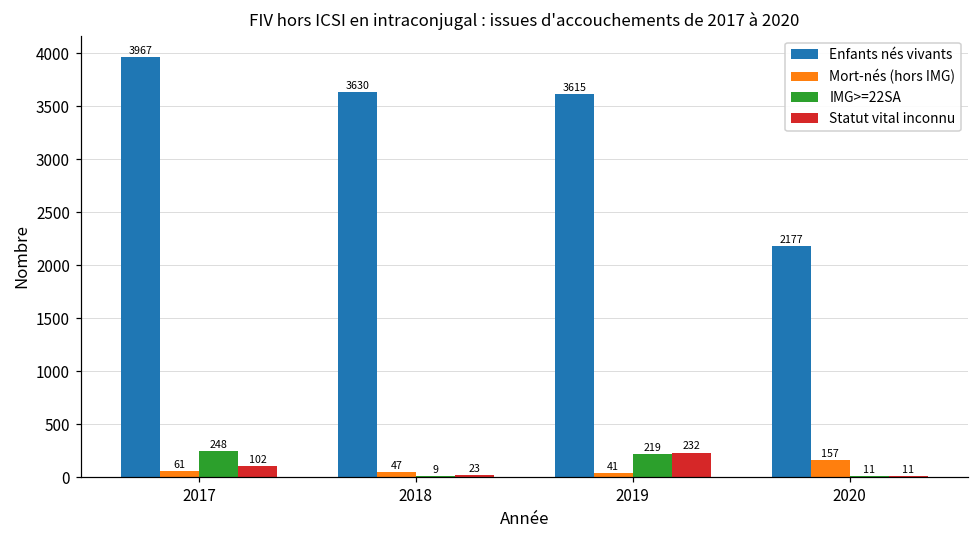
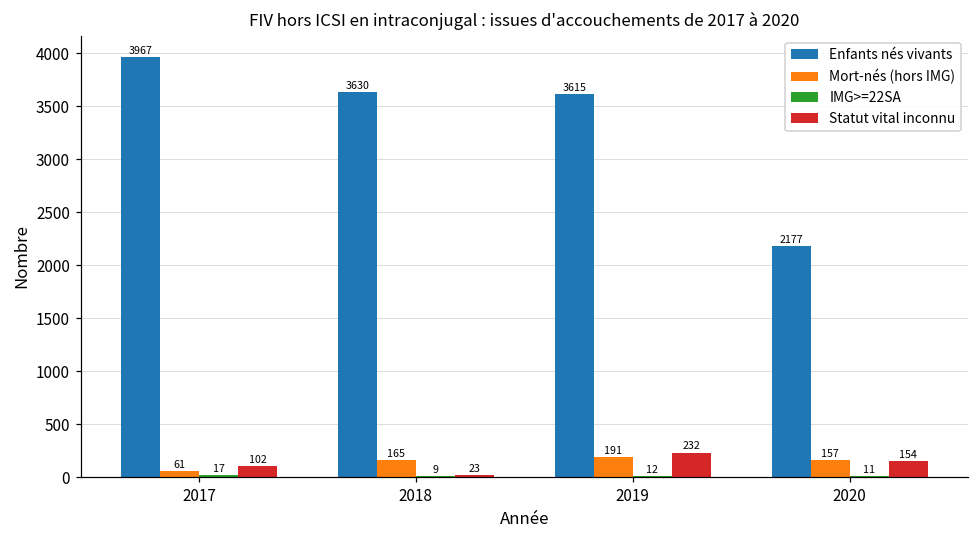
  {
    "Enfants nés vivants": {
      "2017": 3967,
      "2018": 3630,
      "2019": 3615,
      "2020": 2177
    },
    "Mort-nés (hors IMG)": {
      "2017": 61,
-     "2018": 47,
-     "2019": 41,
+     "2018": 165,
+     "2019": 191,
      "2020": 157
    },
    "IMG>=22SA": {
-     "2017": 248,
+     "2017": 17,
      "2018": 9,
-     "2019": 219,
+     "2019": 12,
      "2020": 11
    },
    "Statut vital inconnu": {
      "2017": 102,
      "2018": 23,
      "2019": 232,
-     "2020": 11
+     "2020": 154
    }
  }
